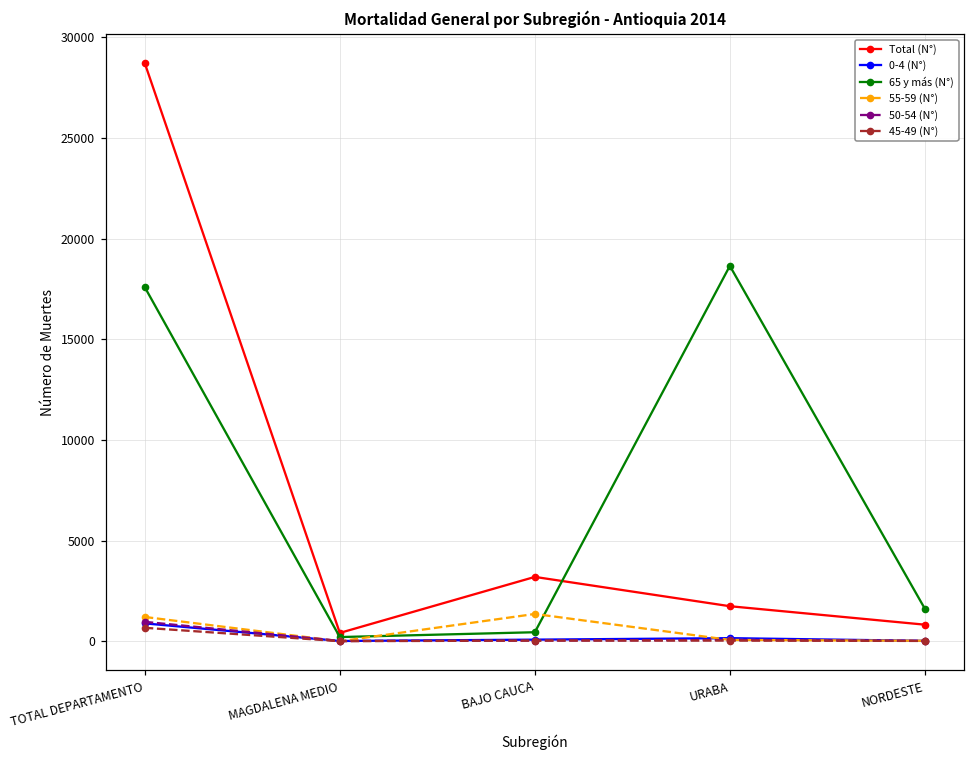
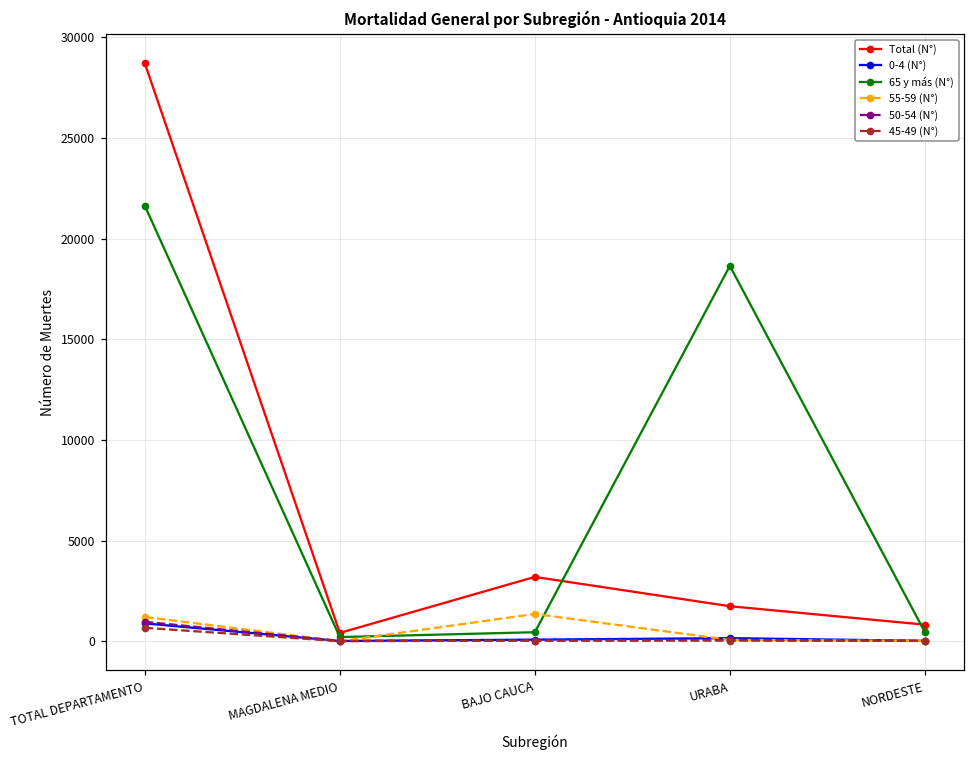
  {
    "Total (N°)": {
      "TOTAL DEPARTAMENTO": 28700,
      "MAGDALENA MEDIO": 400,
      "BAJO CAUCA": 3200,
      "URABA": 1800,
      "NORDESTE": 800
    },
    "65 y más (N°)": {
-     "TOTAL DEPARTAMENTO": 17600,
+     "TOTAL DEPARTAMENTO": 21600,
      "MAGDALENA MEDIO": 200,
      "BAJO CAUCA": 500,
      "URABA": 18600,
-     "NORDESTE": 1600
+     "NORDESTE": 500
    },
    "55-59 (N°)": {
      "TOTAL DEPARTAMENTO": 1200,
      "BAJO CAUCA": 1400
    },
    "45-49 (N°)": {
      "TOTAL DEPARTAMENTO": 700
    }
  }
